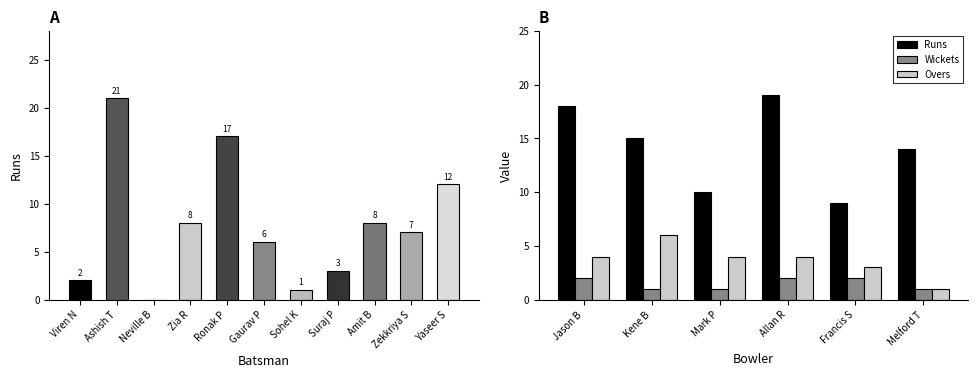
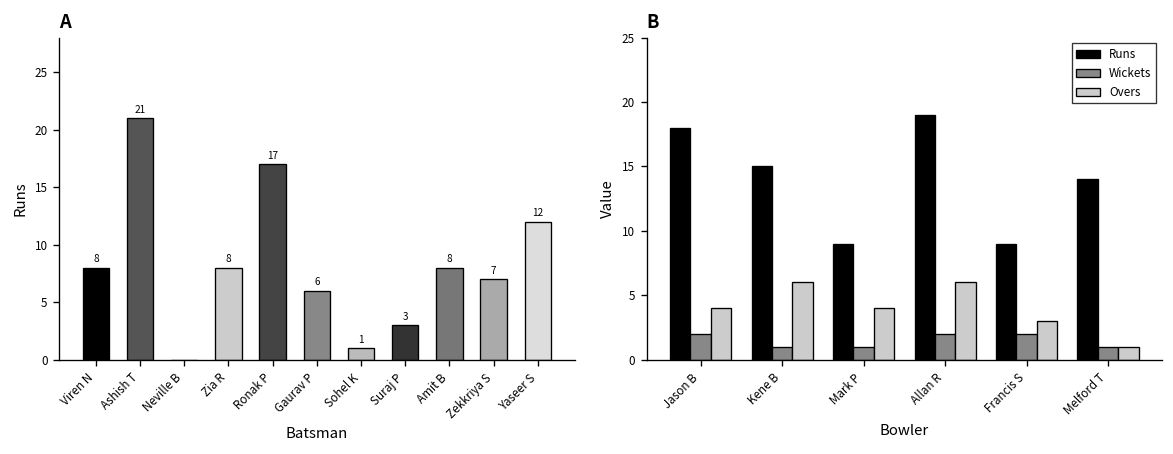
  {
    "A": {
-     "Viren N": 2,
+     "Viren N": 8,
      "Ashish T": 21,
      "Zia R": 8,
      "Ronak P": 17,
      "Gaurav P": 6,
      "Sohel K": 1,
      "Suraj P": 3,
      "Amit B": 8,
      "Zekkriya S": 7,
      "Yaseer S": 12
    },
    "B": {
      "Runs": {
        "Jason B": 18,
        "Kene B": 15,
-       "Mark P": 10,
+       "Mark P": 9,
        "Allan R": 19,
        "Francis S": 9,
        "Melford T": 14
      },
      "Wickets": {
        "Jason B": 2,
        "Kene B": 1,
        "Mark P": 1,
        "Allan R": 2,
        "Francis S": 2,
        "Melford T": 1
      },
      "Overs": {
        "Jason B": 4,
        "Kene B": 6,
        "Mark P": 4,
-       "Allan R": 4,
+       "Allan R": 6,
        "Francis S": 3,
        "Melford T": 1
      }
    }
  }
